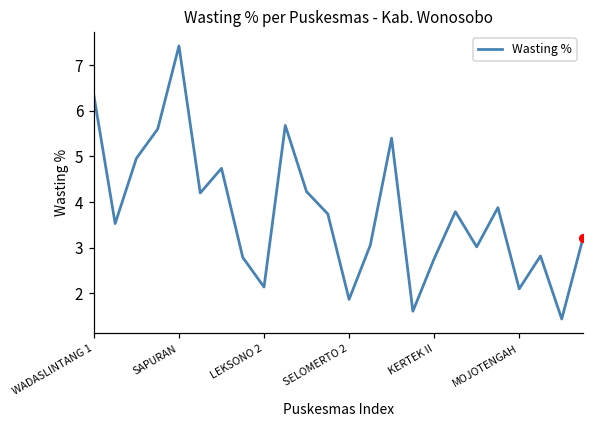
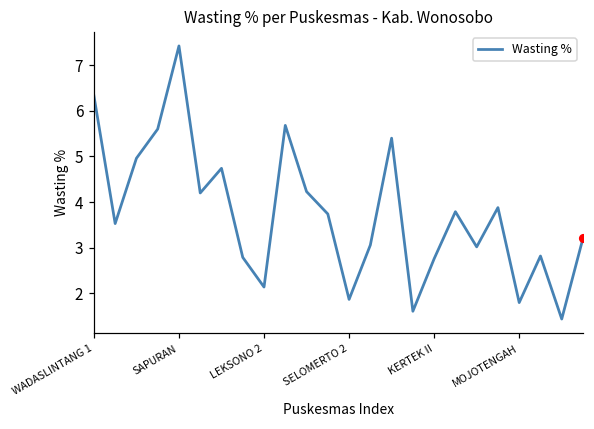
  {
    "Wasting %": {
      "WADASLINTANG 1": 6.3,
      "SAPURAN": 7.4,
      "LEKSONO 2": 2.1,
      "SELOMERTO 2": 1.9,
      "KERTEK II": 2.8,
-     "MOJOTENGAH": 2.1
+     "MOJOTENGAH": 1.8
    }
  }
